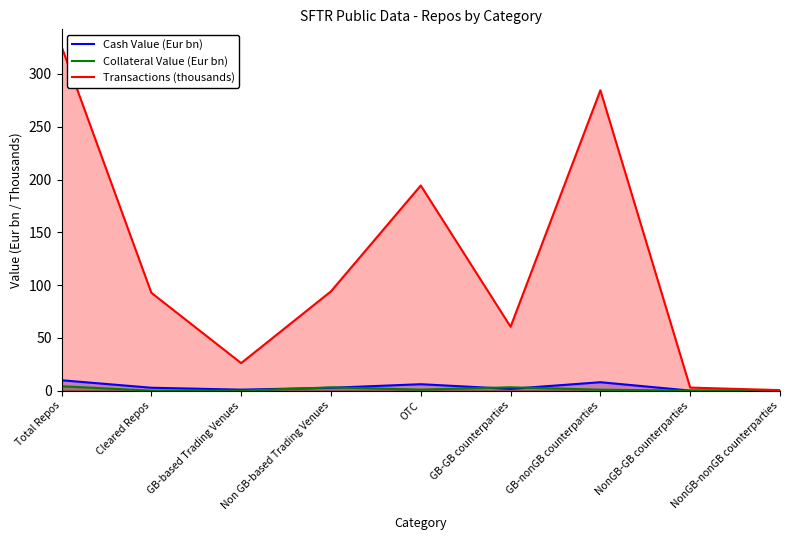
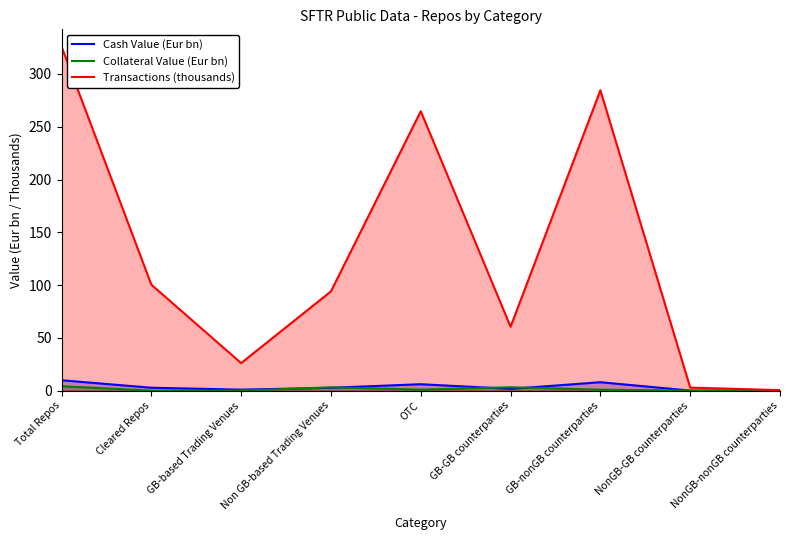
  {
    "Cash Value (Eur bn)": {
      "Total Repos": 10,
      "Cleared Repos": 3,
      "OTC": 6,
      "GB-nonGB counterparties": 8
    },
    "Collateral Value (Eur bn)": {
      "Total Repos": 4,
      "Cleared Repos": 0,
      "OTC": 1,
      "GB-nonGB counterparties": 1
    },
    "Transactions (thousands)": {
      "Total Repos": 326,
-     "Cleared Repos": 93,
+     "Cleared Repos": 100,
      "GB-based Trading Venues": 26,
      "Non GB-based Trading Venues": 94,
-     "OTC": 194,
+     "OTC": 265,
      "GB-GB counterparties": 61,
      "GB-nonGB counterparties": 285,
      "NonGB-GB counterparties": 3
    }
  }
